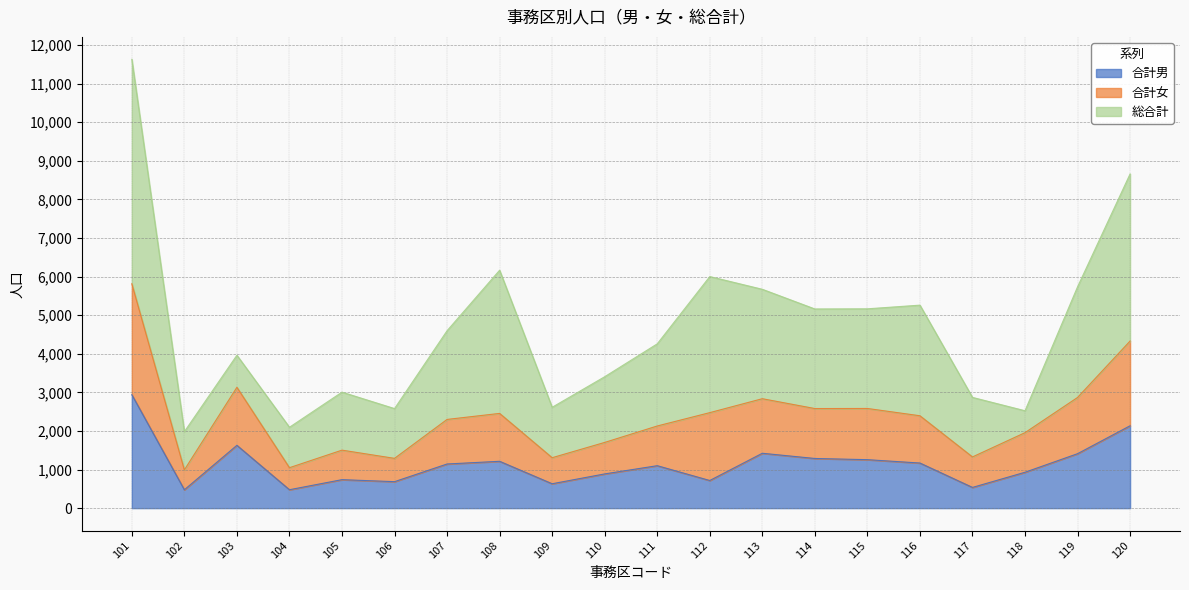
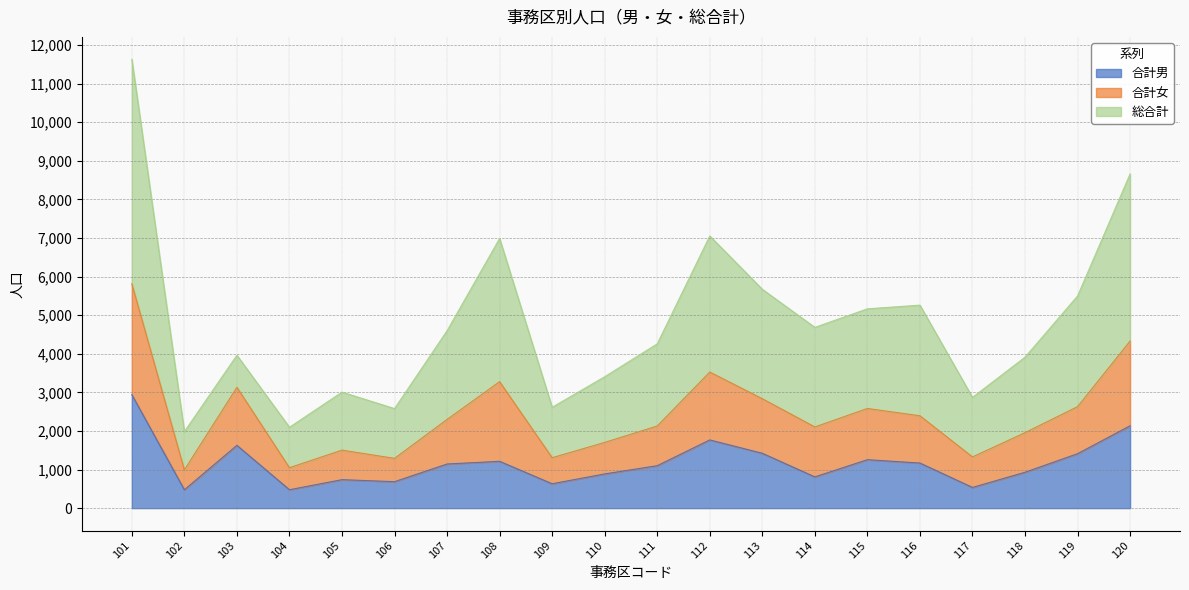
  {
    "合計男": {
      "101": "2,900",
      "102": "500",
      "103": "1,600",
      "104": "500",
      "105": "700",
      "106": "700",
      "107": "1,100",
      "108": "1,200",
      "109": "600",
      "110": "900",
      "111": "1,100",
-     "112": "700",
+     "112": "1,800",
      "113": "1,400",
-     "114": "1,300",
+     "114": "800",
      "115": "1,300",
      "116": "1,200",
      "117": "500",
      "118": "900",
      "119": "1,400",
      "120": "2,100"
    },
    "合計女": {
      "101": "2,900",
      "102": "500",
      "103": "1,500",
      "104": "600",
      "105": "800",
      "106": "600",
      "107": "1,200",
-     "108": "1,200",
+     "108": "2,100",
      "109": "700",
      "110": "800",
      "111": "1,000",
      "112": "1,800",
      "113": "1,400",
      "114": "1,300",
      "115": "1,300",
      "116": "1,200",
      "117": "800",
      "118": "1,000",
-     "119": "1,500",
+     "119": "1,200",
      "120": "2,200"
    },
    "総合計": {
      "101": "5,800",
      "102": "1,000",
      "103": "800",
      "104": "1,000",
      "105": "1,500",
      "106": "1,300",
      "107": "2,300",
      "108": "3,700",
      "109": "1,300",
      "110": "1,700",
      "111": "2,100",
      "112": "3,500",
      "113": "2,800",
      "114": "2,600",
      "115": "2,600",
      "116": "2,900",
      "117": "1,500",
-     "118": "600",
+     "118": "2,000",
      "119": "2,900",
      "120": "4,300"
    }
  }
